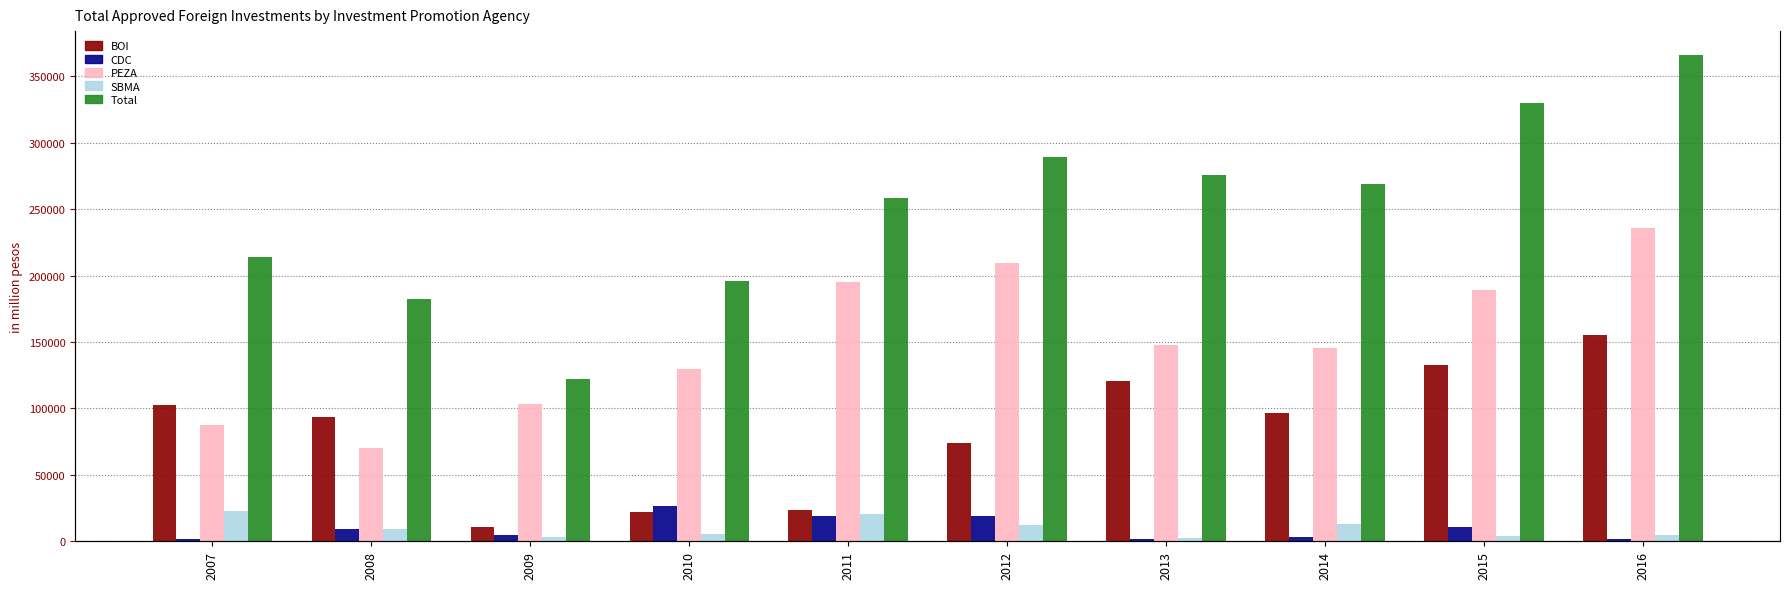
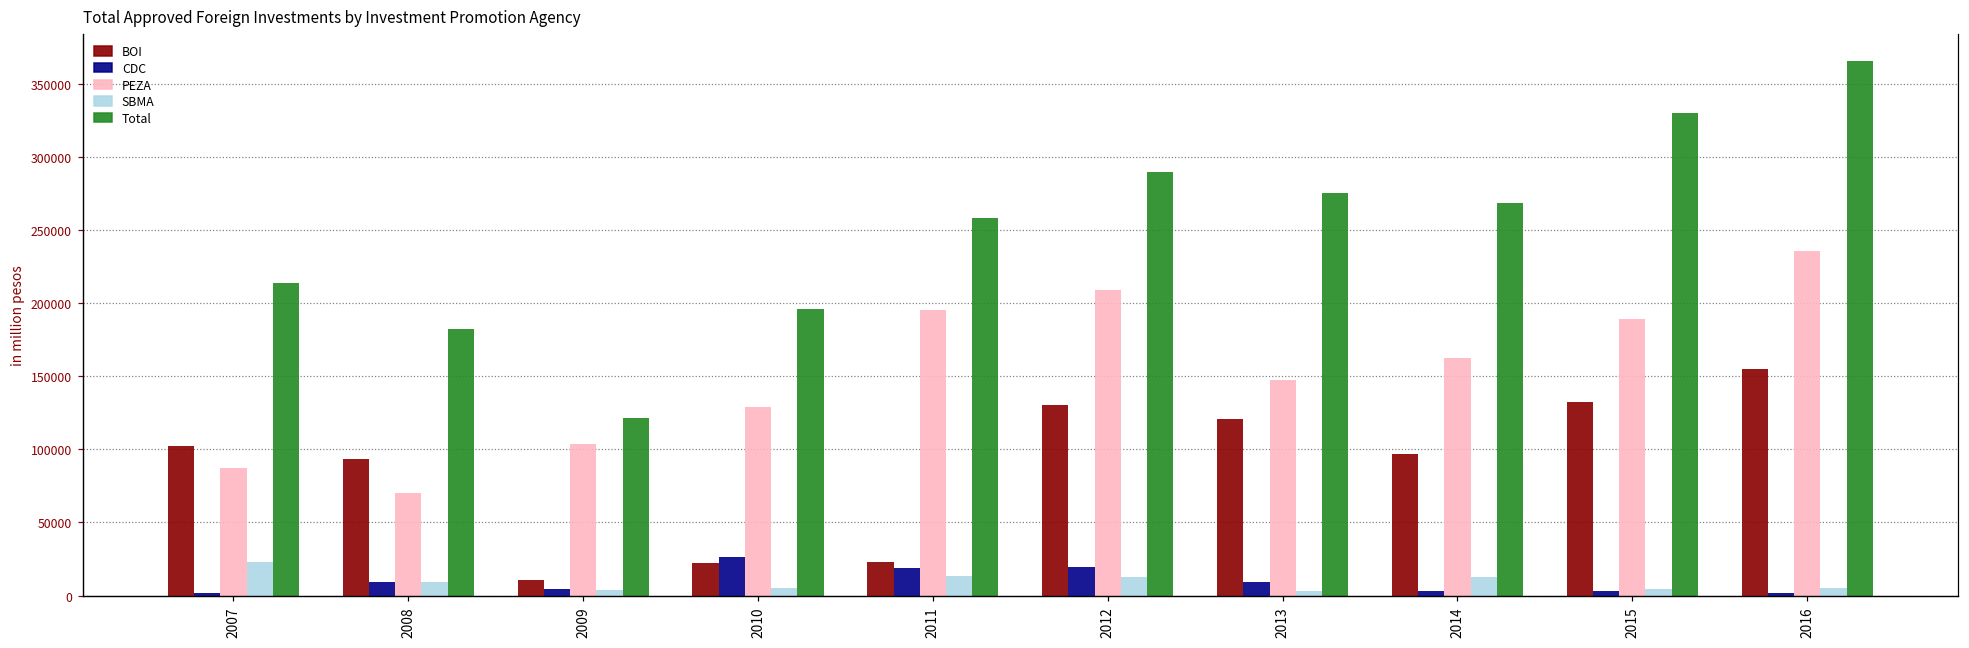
  {
    "BOI": {
      "2007": 102000,
      "2008": 94000,
      "2009": 10000,
      "2010": 22000,
      "2011": 23000,
-     "2012": 74000,
+     "2012": 131000,
      "2013": 121000,
      "2014": 97000,
      "2015": 132000,
      "2016": 155000
    },
    "CDC": {
      "2008": 9000,
      "2009": 5000,
      "2010": 26000,
      "2011": 19000,
      "2012": 19000,
-     "2013": 2000,
+     "2013": 9000,
      "2014": 3000,
-     "2015": 11000,
+     "2015": 3000,
      "2016": 2000
    },
    "PEZA": {
      "2007": 87000,
      "2008": 70000,
      "2009": 103000,
      "2010": 129000,
      "2011": 196000,
      "2012": 209000,
      "2013": 148000,
-     "2014": 145000,
+     "2014": 163000,
      "2015": 189000,
      "2016": 236000
    },
    "SBMA": {
      "2007": 23000,
      "2008": 10000,
      "2009": 3000,
      "2010": 5000,
-     "2011": 20000,
+     "2011": 13000,
      "2012": 13000,
      "2013": 3000,
      "2014": 13000,
      "2015": 4000,
      "2016": 5000
    },
    "Total": {
      "2007": 214000,
      "2008": 183000,
      "2009": 122000,
      "2010": 196000,
      "2011": 258000,
      "2012": 290000,
      "2013": 275000,
      "2014": 269000,
      "2015": 330000,
      "2016": 366000
    }
  }
